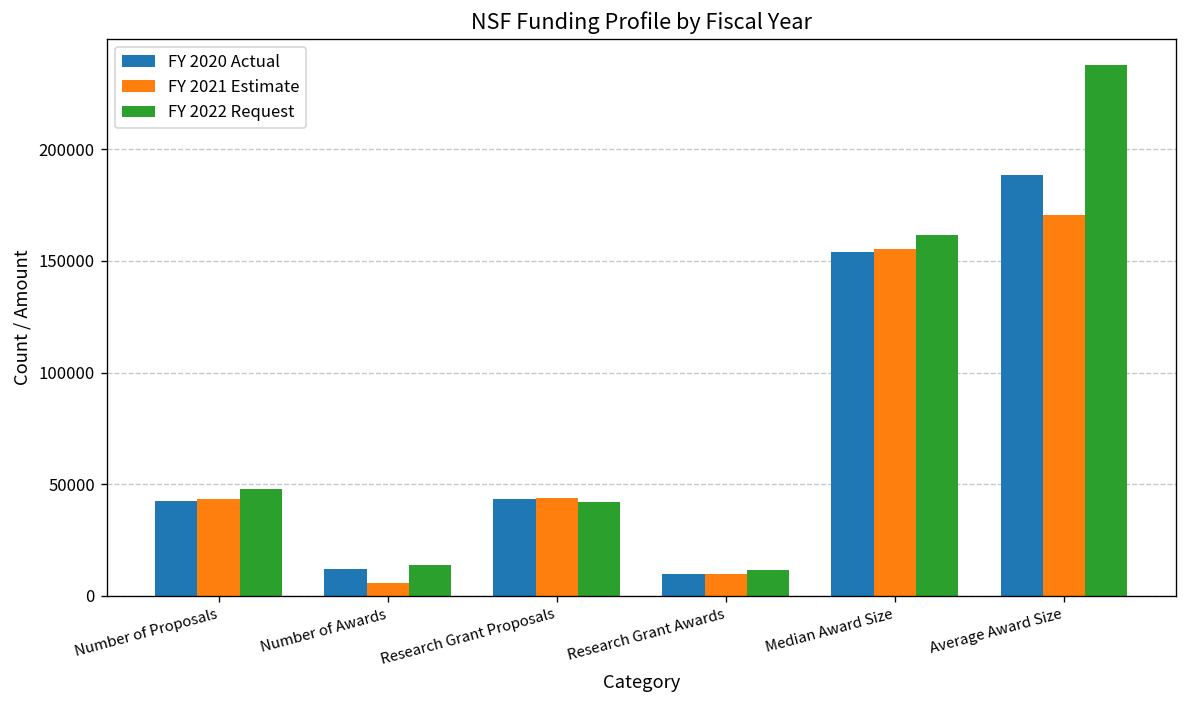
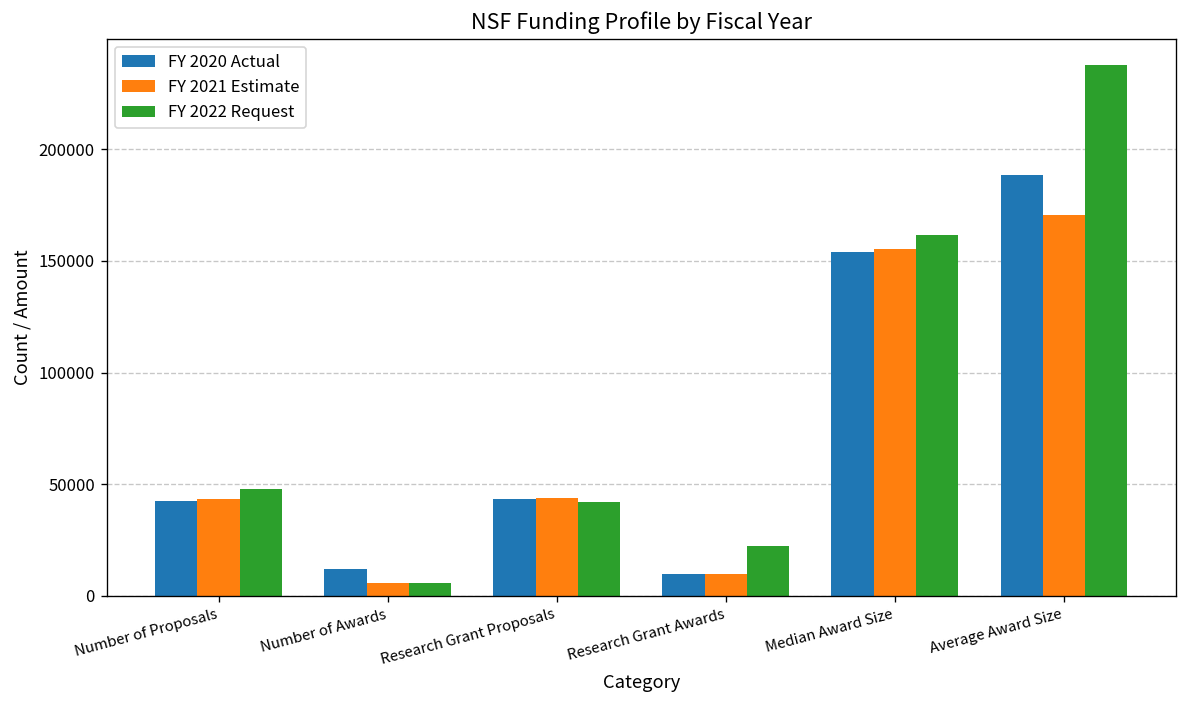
  {
    "FY 2020 Actual": {
      "Number of Proposals": 42000,
      "Number of Awards": 12000,
      "Research Grant Proposals": 43000,
      "Research Grant Awards": 10000,
      "Median Award Size": 154000,
      "Average Award Size": 189000
    },
    "FY 2021 Estimate": {
      "Number of Proposals": 43000,
      "Number of Awards": 6000,
      "Research Grant Proposals": 44000,
      "Research Grant Awards": 10000,
      "Median Award Size": 155000,
      "Average Award Size": 171000
    },
    "FY 2022 Request": {
      "Number of Proposals": 48000,
-     "Number of Awards": 14000,
+     "Number of Awards": 6000,
      "Research Grant Proposals": 42000,
-     "Research Grant Awards": 12000,
+     "Research Grant Awards": 22000,
      "Median Award Size": 162000,
      "Average Award Size": 238000
    }
  }
